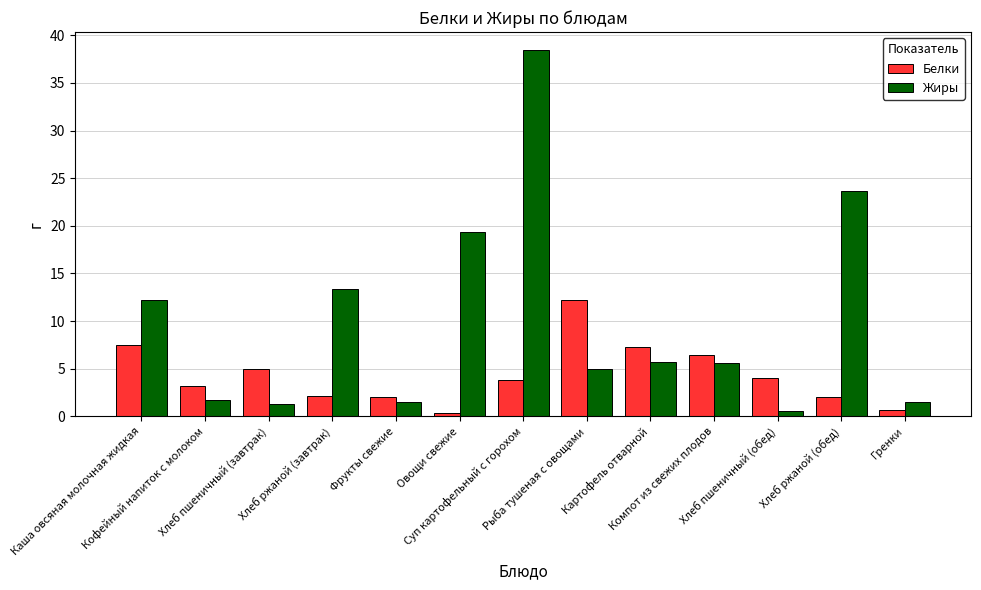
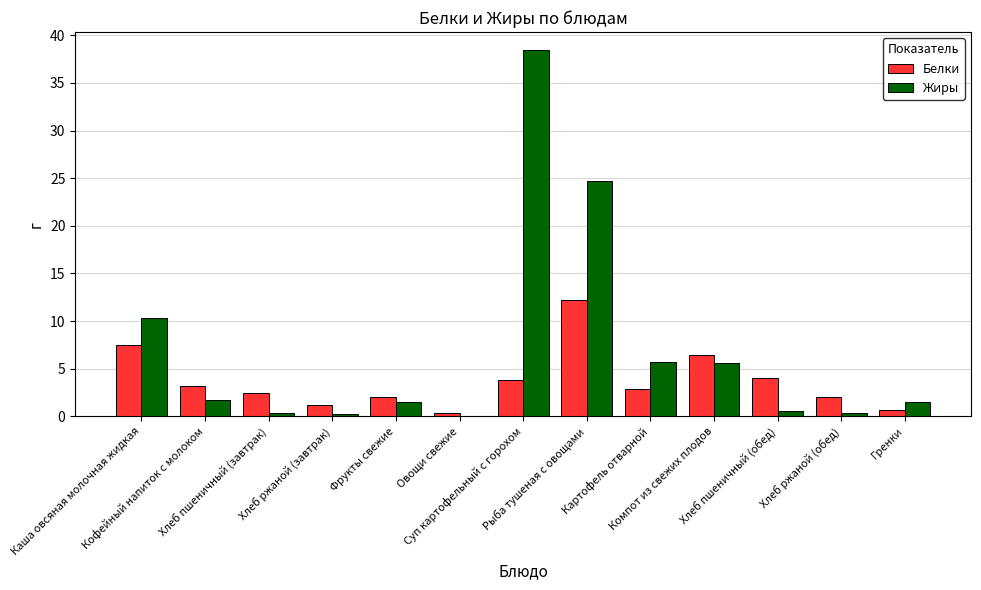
  {
    "Белки": {
      "Каша овсяная молочная жидкая": 7,
      "Кофейный напиток с молоком": 3,
-     "Хлеб пшеничный (завтрак)": 5,
-     "Хлеб ржаной (завтрак)": 2,
+     "Хлеб пшеничный (завтрак)": 2,
+     "Хлеб ржаной (завтрак)": 1,
      "Фрукты свежие": 2,
      "Овощи свежие": 0,
      "Суп картофельный с горохом": 4,
      "Рыба тушеная с овощами": 12,
-     "Картофель отварной": 7,
+     "Картофель отварной": 3,
      "Компот из свежих плодов": 6,
      "Хлеб пшеничный (обед)": 4,
      "Хлеб ржаной (обед)": 2,
      "Гренки": 1
    },
    "Жиры": {
-     "Каша овсяная молочная жидкая": 12,
+     "Каша овсяная молочная жидкая": 10,
      "Кофейный напиток с молоком": 2,
-     "Хлеб пшеничный (завтрак)": 1,
-     "Хлеб ржаной (завтрак)": 13,
+     "Хлеб пшеничный (завтрак)": 0,
+     "Хлеб ржаной (завтрак)": 0,
      "Фрукты свежие": 2,
-     "Овощи свежие": 19,
+     "Овощи свежие": 0,
      "Суп картофельный с горохом": 38,
-     "Рыба тушеная с овощами": 5,
+     "Рыба тушеная с овощами": 25,
      "Картофель отварной": 6,
      "Компот из свежих плодов": 6,
      "Хлеб пшеничный (обед)": 1,
-     "Хлеб ржаной (обед)": 24,
+     "Хлеб ржаной (обед)": 0,
      "Гренки": 2
    }
  }
